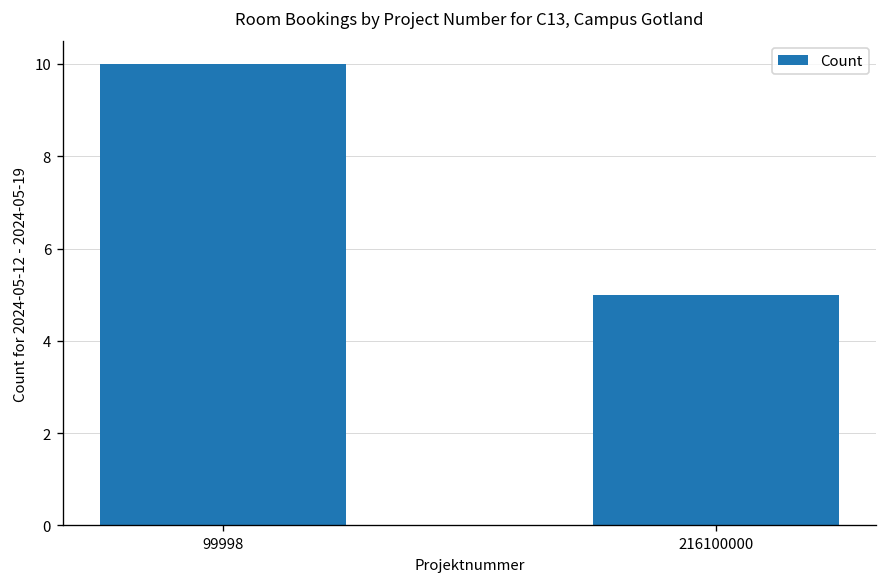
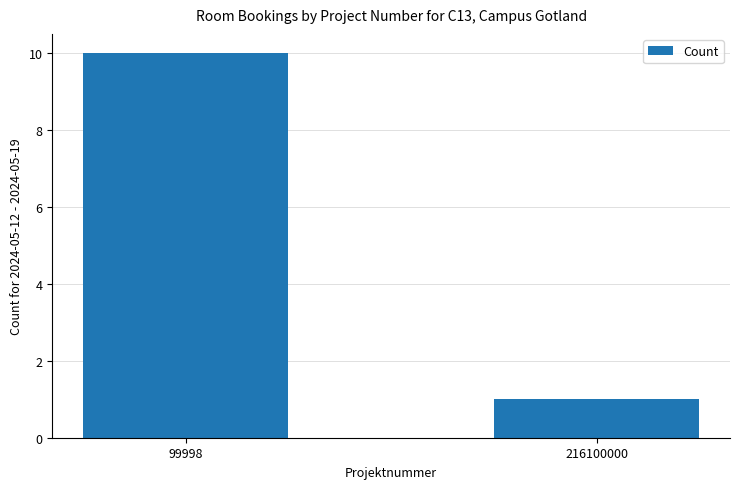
  {
    "99998": 10,
-   "216100000": 5
+   "216100000": 1
  }
